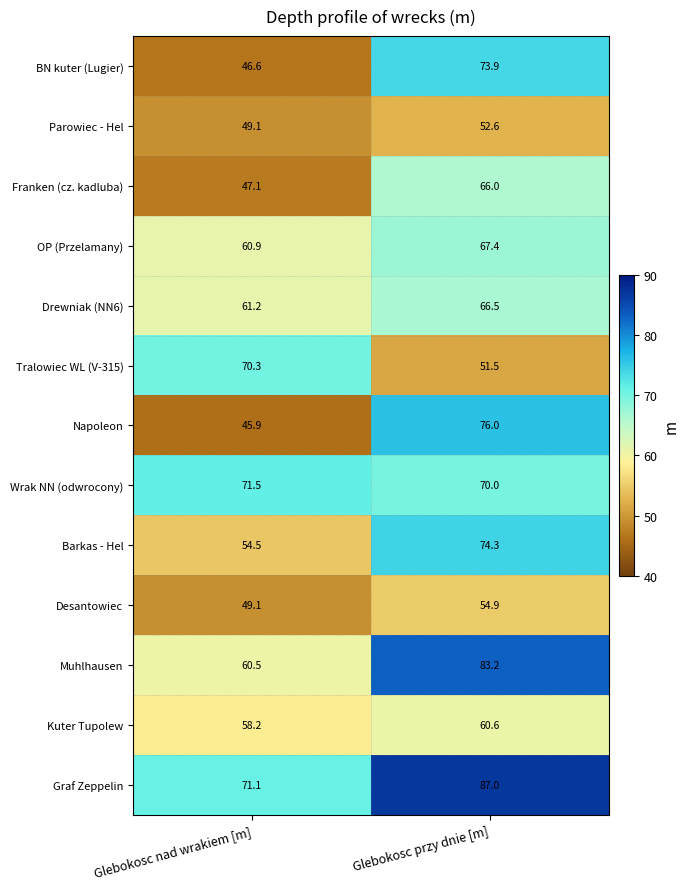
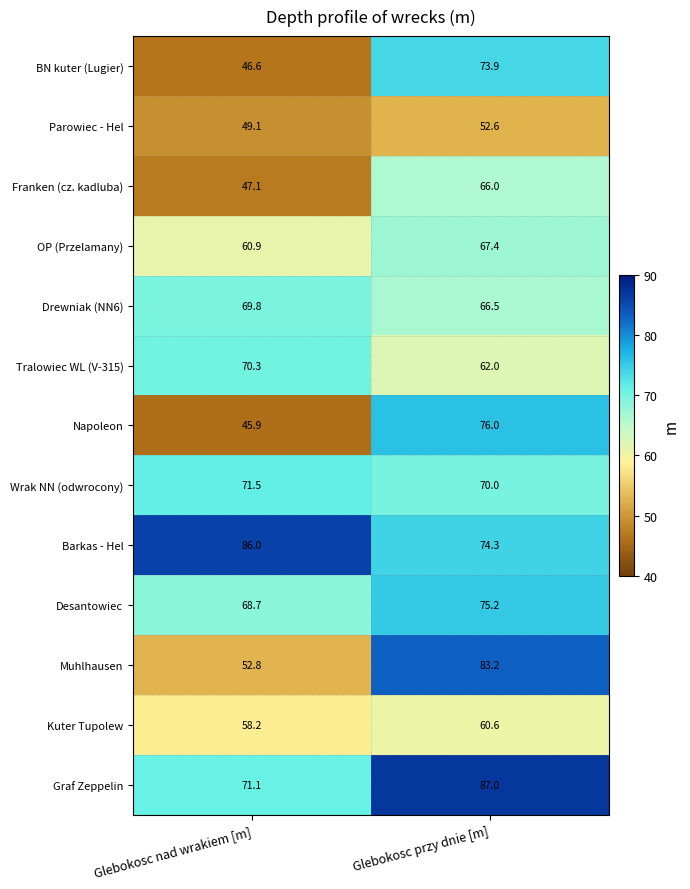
  {
    "BN kuter (Lugier)": {
      "Glebokosc nad wrakiem [m]": 46.6,
      "Glebokosc przy dnie [m]": 73.9
    },
    "Parowiec - Hel": {
      "Glebokosc nad wrakiem [m]": 49.1,
      "Glebokosc przy dnie [m]": 52.6
    },
    "Franken (cz. kadluba)": {
      "Glebokosc nad wrakiem [m]": 47.1,
      "Glebokosc przy dnie [m]": 66.0
    },
    "OP (Przelamany)": {
      "Glebokosc nad wrakiem [m]": 60.9,
      "Glebokosc przy dnie [m]": 67.4
    },
    "Drewniak (NN6)": {
-     "Glebokosc nad wrakiem [m]": 61.2,
+     "Glebokosc nad wrakiem [m]": 69.8,
      "Glebokosc przy dnie [m]": 66.5
    },
    "Tralowiec WL (V-315)": {
      "Glebokosc nad wrakiem [m]": 70.3,
-     "Glebokosc przy dnie [m]": 51.5
+     "Glebokosc przy dnie [m]": 62.0
    },
    "Napoleon": {
      "Glebokosc nad wrakiem [m]": 45.9,
      "Glebokosc przy dnie [m]": 76.0
    },
    "Wrak NN (odwrocony)": {
      "Glebokosc nad wrakiem [m]": 71.5,
      "Glebokosc przy dnie [m]": 70.0
    },
    "Barkas - Hel": {
-     "Glebokosc nad wrakiem [m]": 54.5,
+     "Glebokosc nad wrakiem [m]": 86.0,
      "Glebokosc przy dnie [m]": 74.3
    },
    "Desantowiec": {
-     "Glebokosc nad wrakiem [m]": 49.1,
-     "Glebokosc przy dnie [m]": 54.9
+     "Glebokosc nad wrakiem [m]": 68.7,
+     "Glebokosc przy dnie [m]": 75.2
    },
    "Muhlhausen": {
-     "Glebokosc nad wrakiem [m]": 60.5,
+     "Glebokosc nad wrakiem [m]": 52.8,
      "Glebokosc przy dnie [m]": 83.2
    },
    "Kuter Tupolew": {
      "Glebokosc nad wrakiem [m]": 58.2,
      "Glebokosc przy dnie [m]": 60.6
    },
    "Graf Zeppelin": {
      "Glebokosc nad wrakiem [m]": 71.1,
      "Glebokosc przy dnie [m]": 87.0
    }
  }
